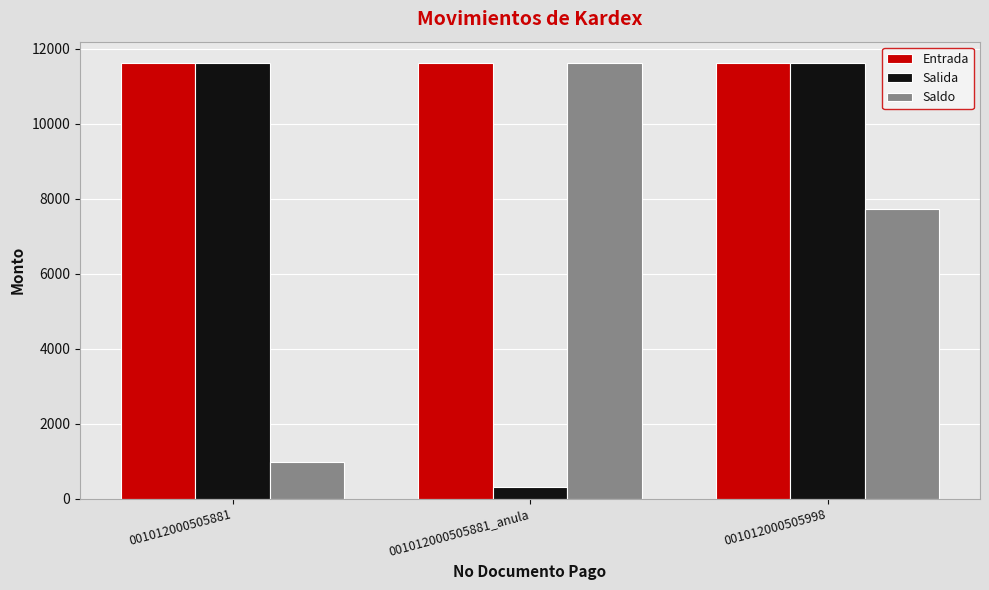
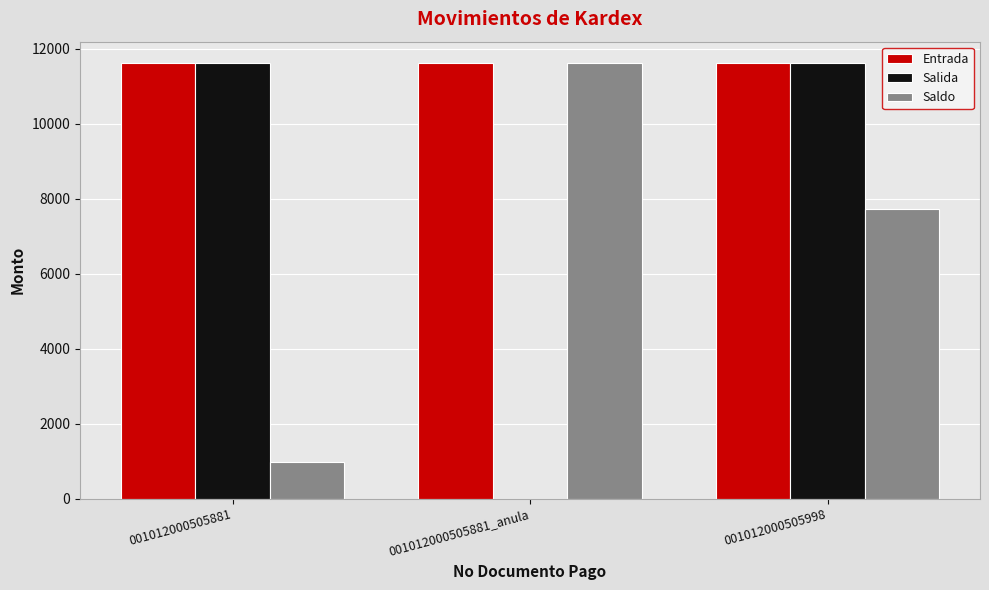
  {
    "Entrada": {
      "001012000505881": 11600,
      "001012000505881_anula": 11600,
      "001012000505998": 11600
    },
    "Salida": {
      "001012000505881": 11600,
-     "001012000505881_anula": 300,
+     "001012000505881_anula": 0,
      "001012000505998": 11600
    },
    "Saldo": {
      "001012000505881": 1000,
      "001012000505881_anula": 11600,
      "001012000505998": 7700
    }
  }
